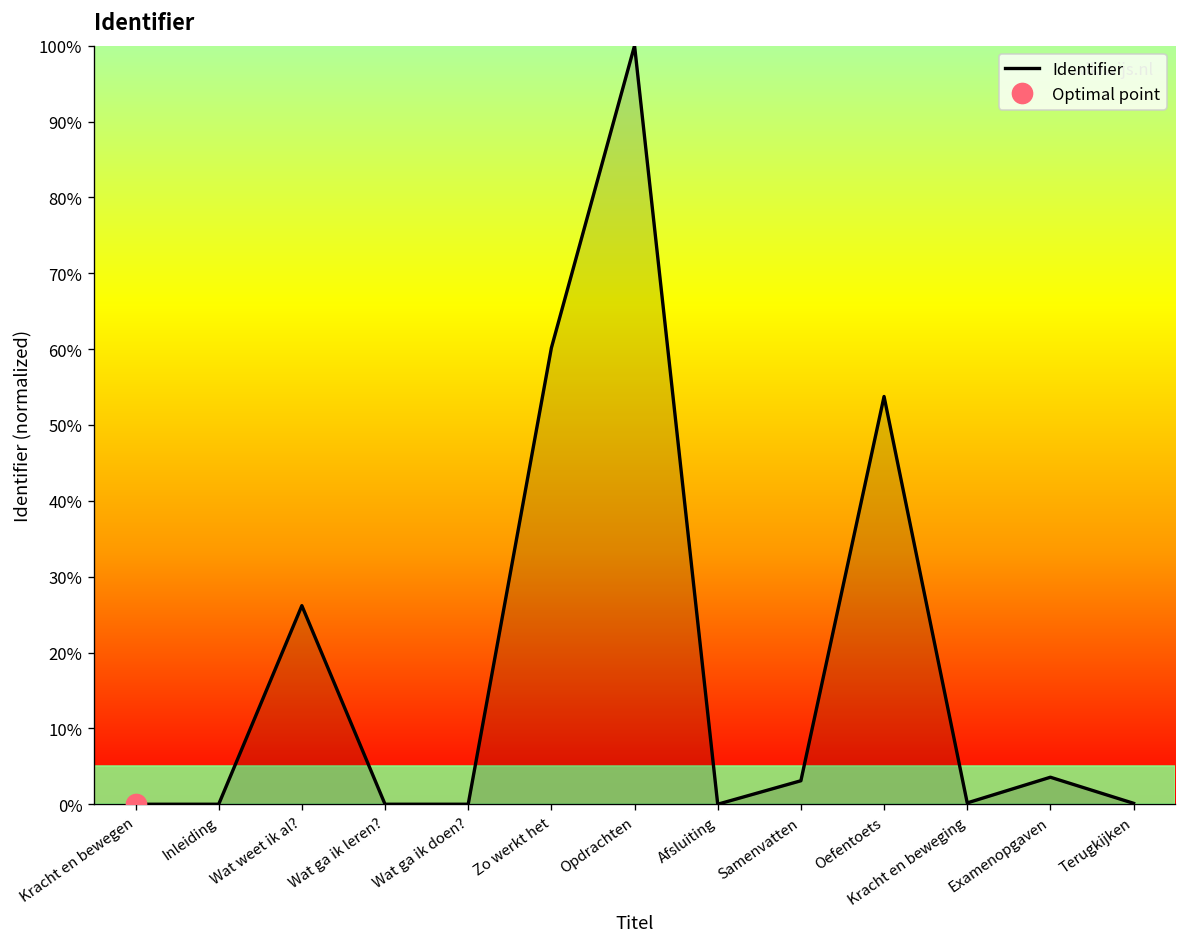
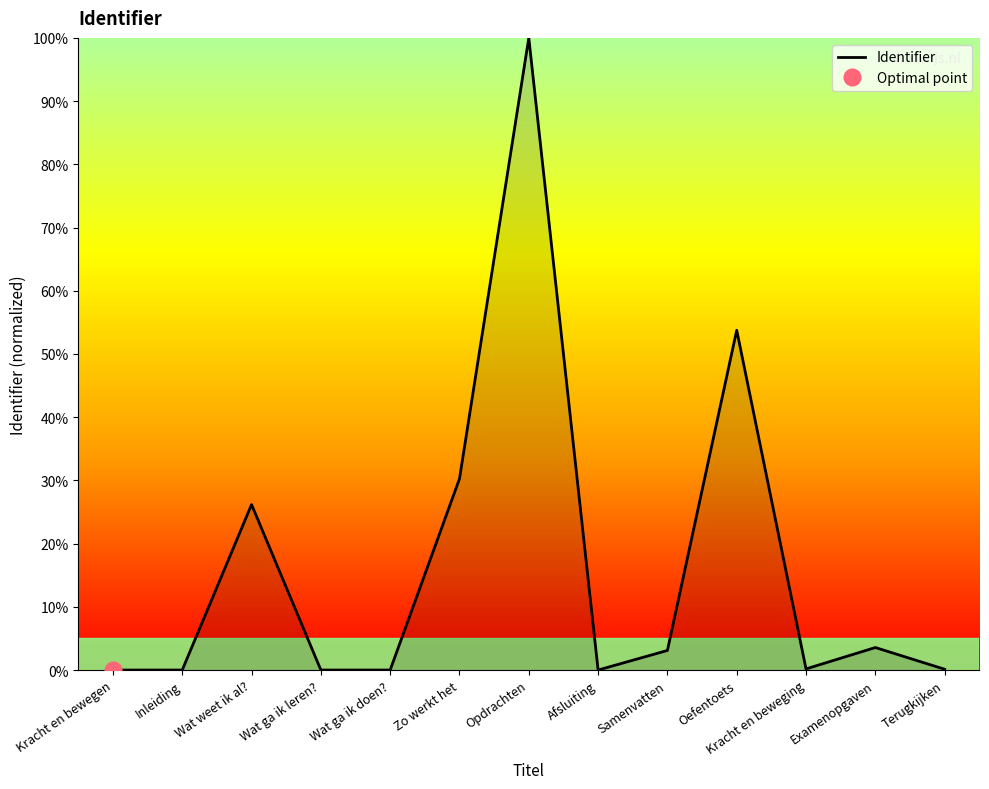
  {
    "Identifier": {
      "Wat weet ik al?": "26%",
-     "Zo werkt het": "60%",
+     "Zo werkt het": "30%",
      "Opdrachten": "100%",
      "Oefentoets": "54%"
    }
  }
